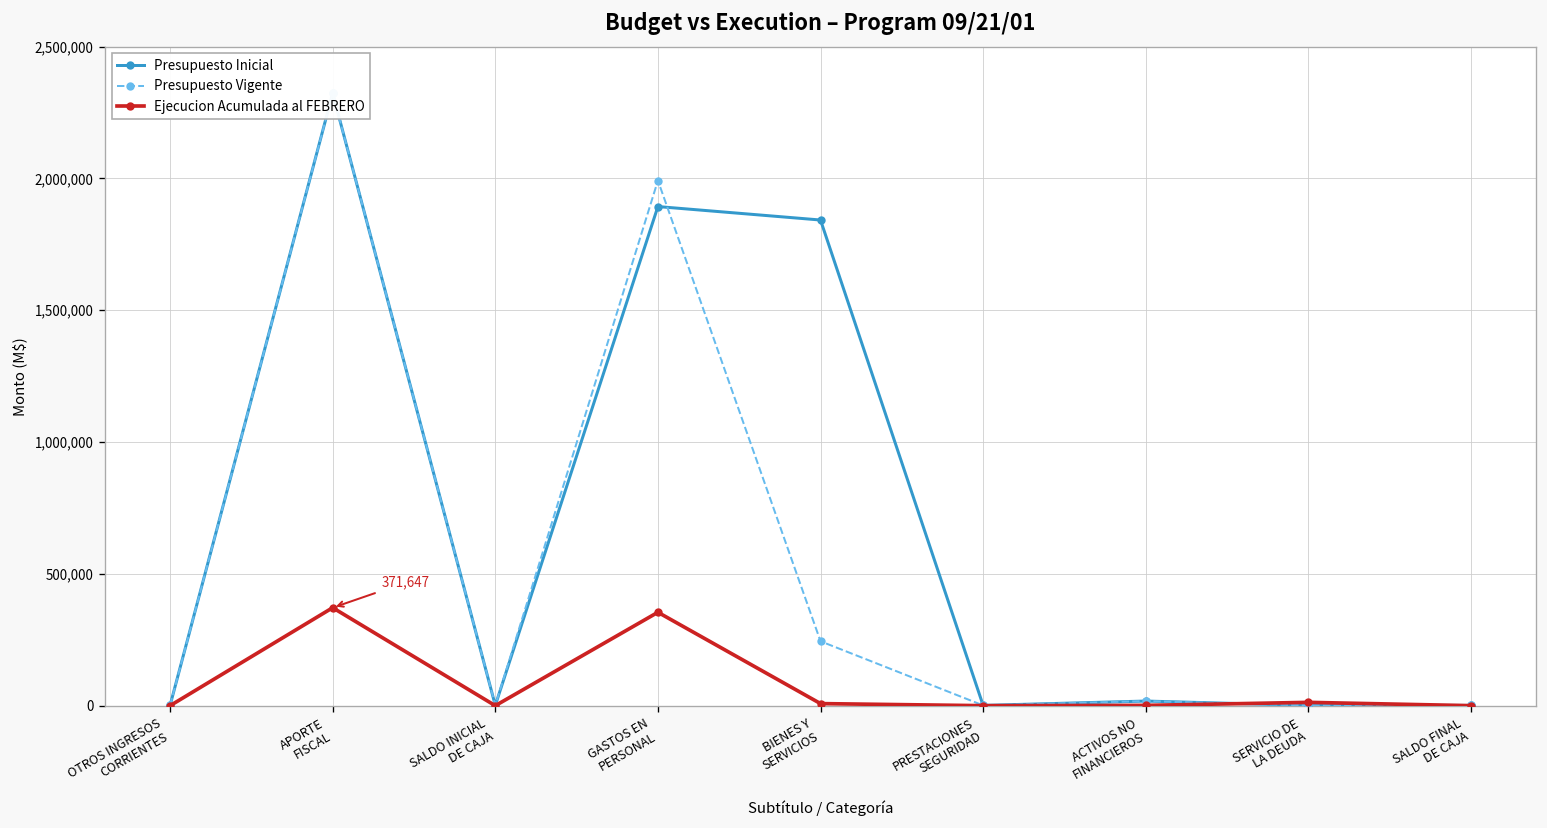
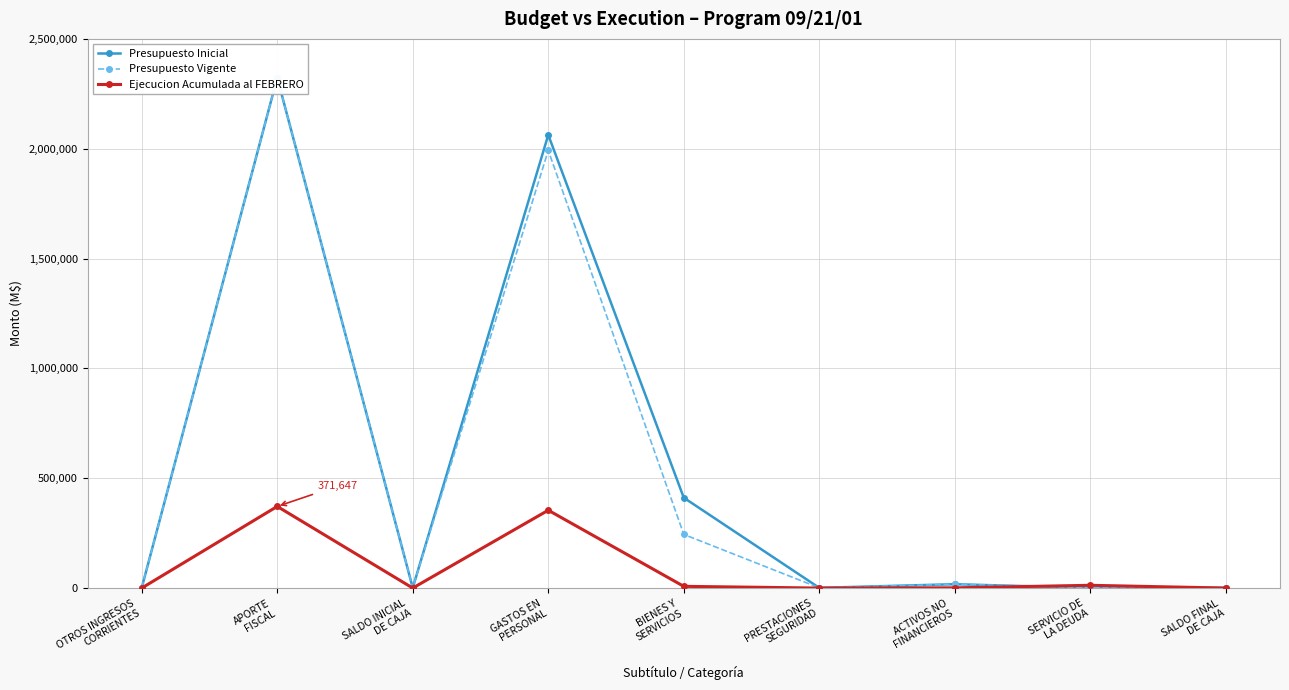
  {
    "Presupuesto Inicial": {
-     "GASTOS EN PERSONAL": "1,890,000",
-     "BIENES Y SERVICIOS": "1,840,000"
+     "GASTOS EN PERSONAL": "2,060,000",
+     "BIENES Y SERVICIOS": "410,000"
    },
    "Presupuesto Vigente": {
      "GASTOS EN PERSONAL": "1,990,000",
      "BIENES Y SERVICIOS": "240,000"
    },
    "Ejecucion Acumulada al FEBRERO": {
      "APORTE FISCAL": "371,647"
    }
  }
